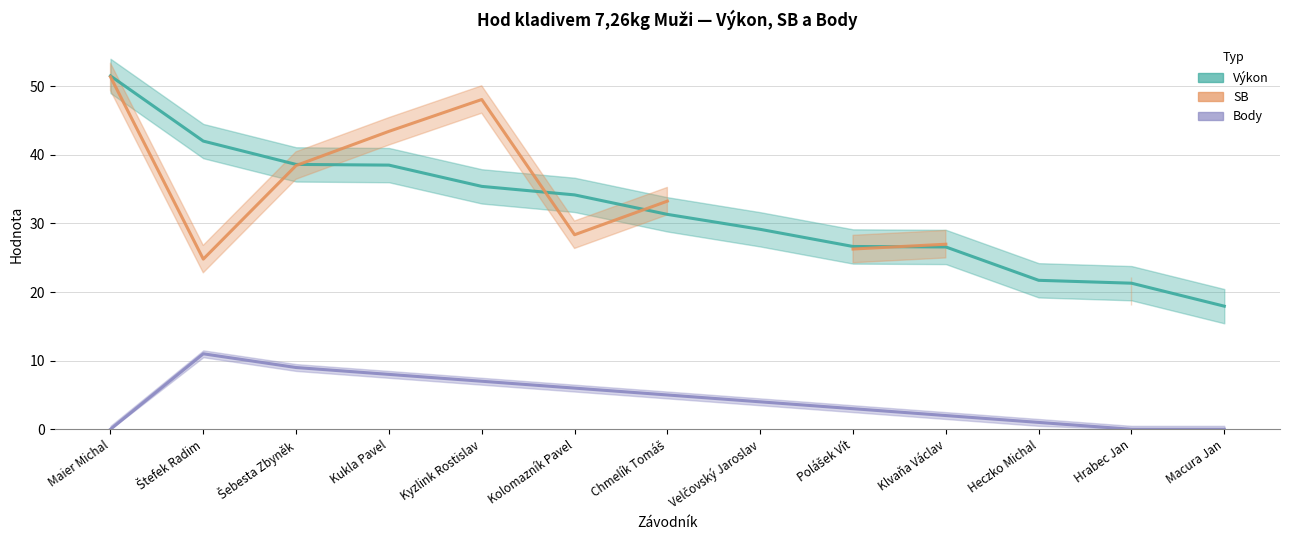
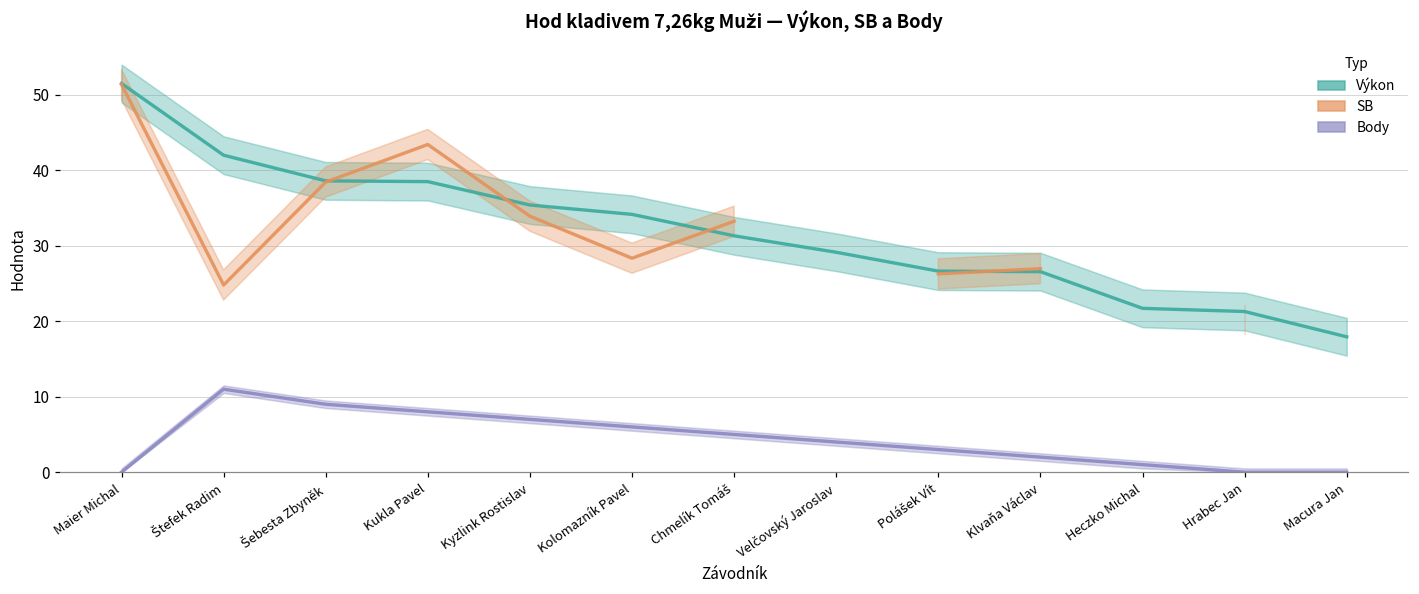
  {
    "SB": {
      "Štefek Radim": 25,
      "Kukla Pavel": 43,
-     "Kyzlink Rostislav": 48,
+     "Kyzlink Rostislav": 34,
      "Kolomazník Pavel": 28,
      "Chmelík Tomáš": 33,
      "Klvaňa Václav": 27,
      "Hrabec Jan": 20
    }
  }
